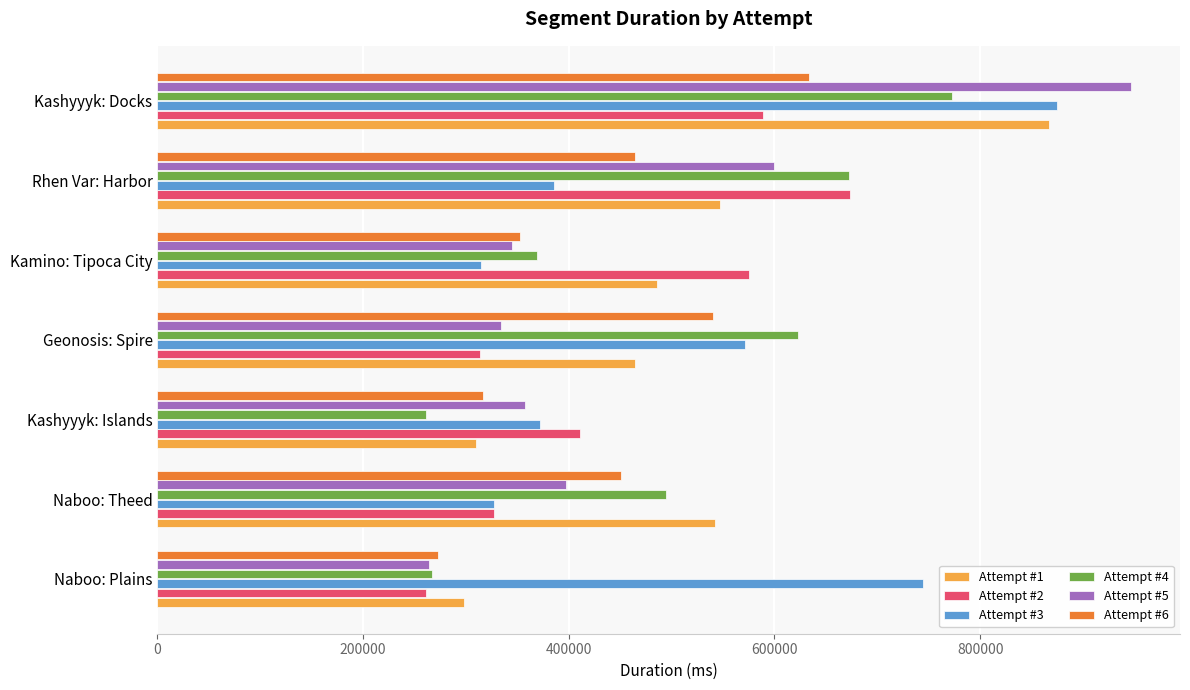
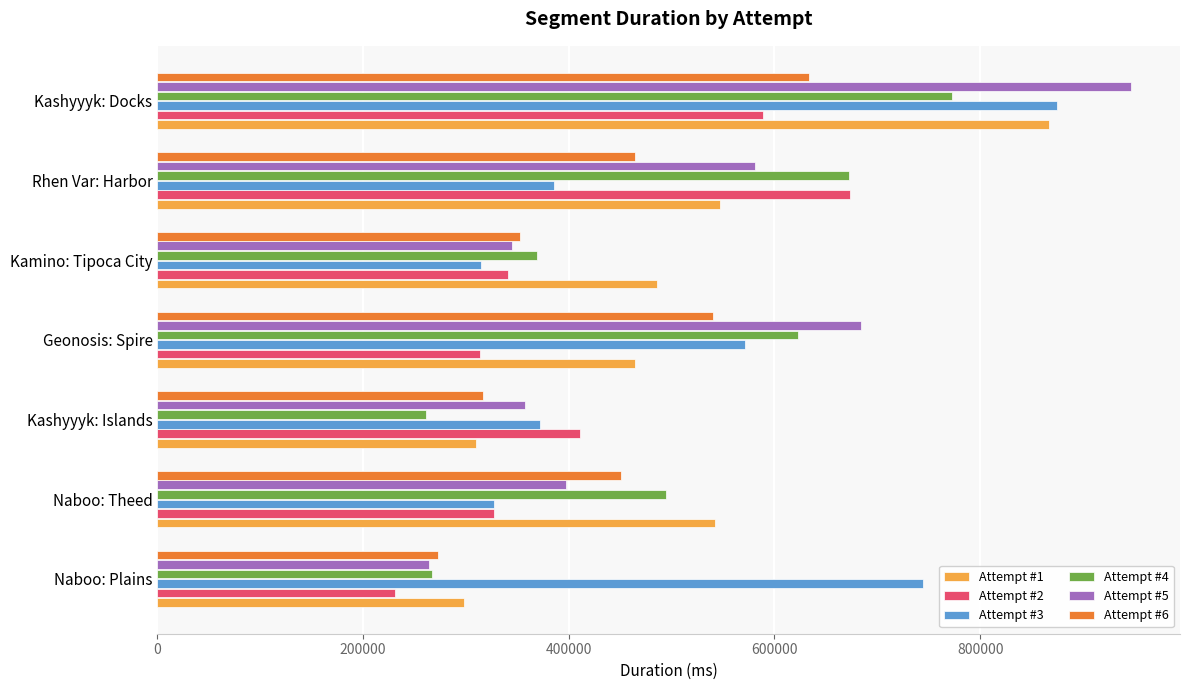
  {
    "Attempt #2": {
      "Kashyyyk: Docks": 589000,
      "Rhen Var: Harbor": 673000,
-     "Kamino: Tipoca City": 575000,
+     "Kamino: Tipoca City": 341000,
      "Geonosis: Spire": 314000,
      "Kashyyyk: Islands": 410000,
      "Naboo: Theed": 327000,
-     "Naboo: Plains": 261000
+     "Naboo: Plains": 231000
    },
    "Attempt #3": {
      "Kashyyyk: Docks": 874000,
      "Rhen Var: Harbor": 386000,
      "Kamino: Tipoca City": 315000,
      "Geonosis: Spire": 571000,
      "Kashyyyk: Islands": 372000,
      "Naboo: Theed": 328000,
      "Naboo: Plains": 744000
    },
    "Attempt #4": {
      "Kashyyyk: Docks": 773000,
      "Rhen Var: Harbor": 673000,
      "Kamino: Tipoca City": 369000,
      "Geonosis: Spire": 623000,
      "Kashyyyk: Islands": 261000,
      "Naboo: Theed": 494000,
      "Naboo: Plains": 267000
    },
    "Attempt #5": {
      "Kashyyyk: Docks": 947000,
-     "Rhen Var: Harbor": 599000,
+     "Rhen Var: Harbor": 581000,
      "Kamino: Tipoca City": 345000,
-     "Geonosis: Spire": 334000,
+     "Geonosis: Spire": 685000,
      "Kashyyyk: Islands": 358000,
      "Naboo: Theed": 397000,
      "Naboo: Plains": 264000
    }
  }
